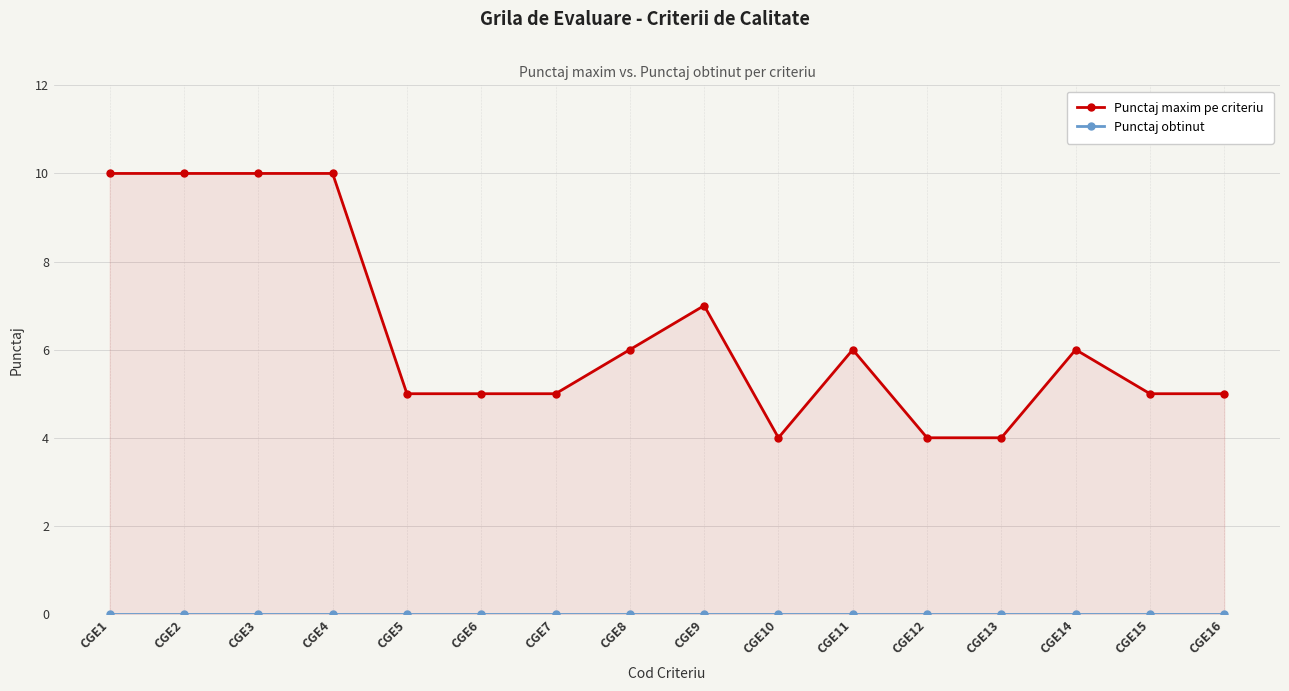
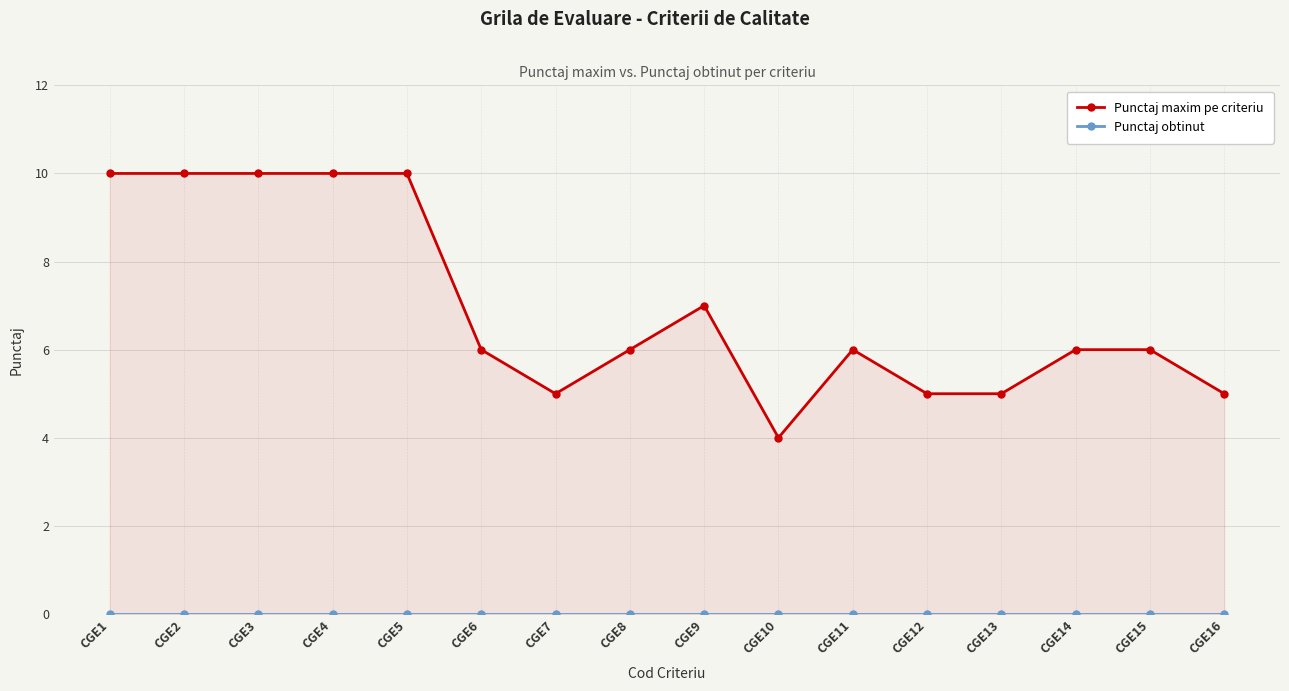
  {
    "Punctaj maxim pe criteriu": {
      "CGE1": 10,
      "CGE2": 10,
      "CGE3": 10,
      "CGE4": 10,
-     "CGE5": 5,
-     "CGE6": 5,
+     "CGE5": 10,
+     "CGE6": 6,
      "CGE7": 5,
      "CGE8": 6,
      "CGE9": 7,
      "CGE10": 4,
      "CGE11": 6,
-     "CGE12": 4,
-     "CGE13": 4,
+     "CGE12": 5,
+     "CGE13": 5,
      "CGE14": 6,
-     "CGE15": 5,
+     "CGE15": 6,
      "CGE16": 5
    },
    "Punctaj obtinut": {
      "CGE1": 0,
      "CGE2": 0,
      "CGE3": 0,
      "CGE4": 0,
      "CGE5": 0,
      "CGE6": 0,
      "CGE7": 0,
      "CGE8": 0,
      "CGE9": 0,
      "CGE10": 0,
      "CGE11": 0,
      "CGE12": 0,
      "CGE13": 0,
      "CGE14": 0,
      "CGE15": 0,
      "CGE16": 0
    }
  }
